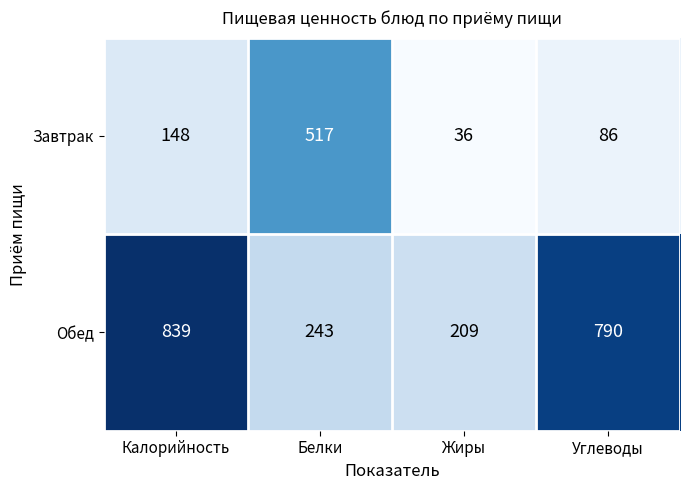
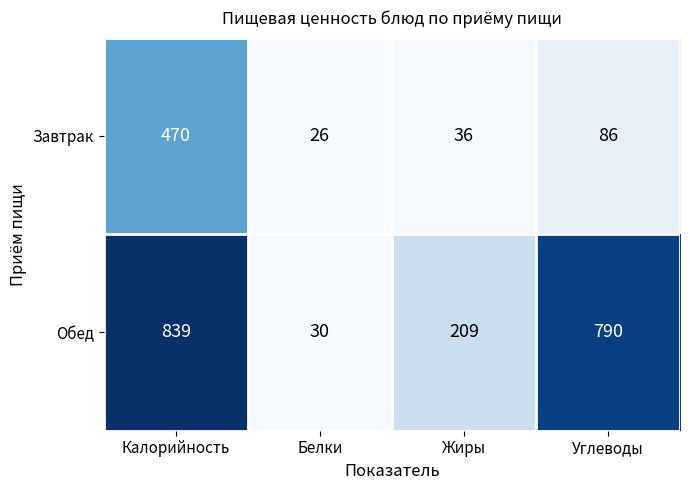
  {
    "Завтрак": {
-     "Калорийность": 148,
-     "Белки": 517,
+     "Калорийность": 470,
+     "Белки": 26,
      "Жиры": 36,
      "Углеводы": 86
    },
    "Обед": {
      "Калорийность": 839,
-     "Белки": 243,
+     "Белки": 30,
      "Жиры": 209,
      "Углеводы": 790
    }
  }
